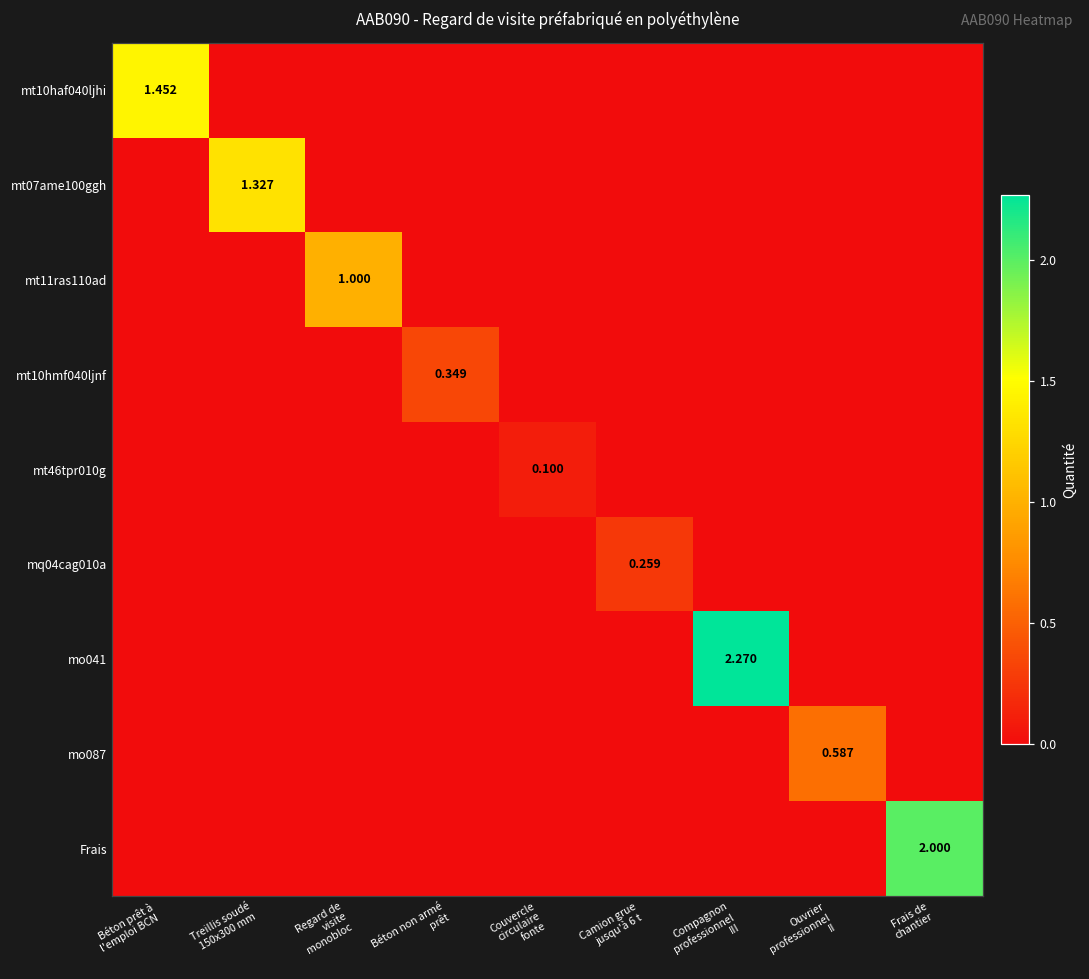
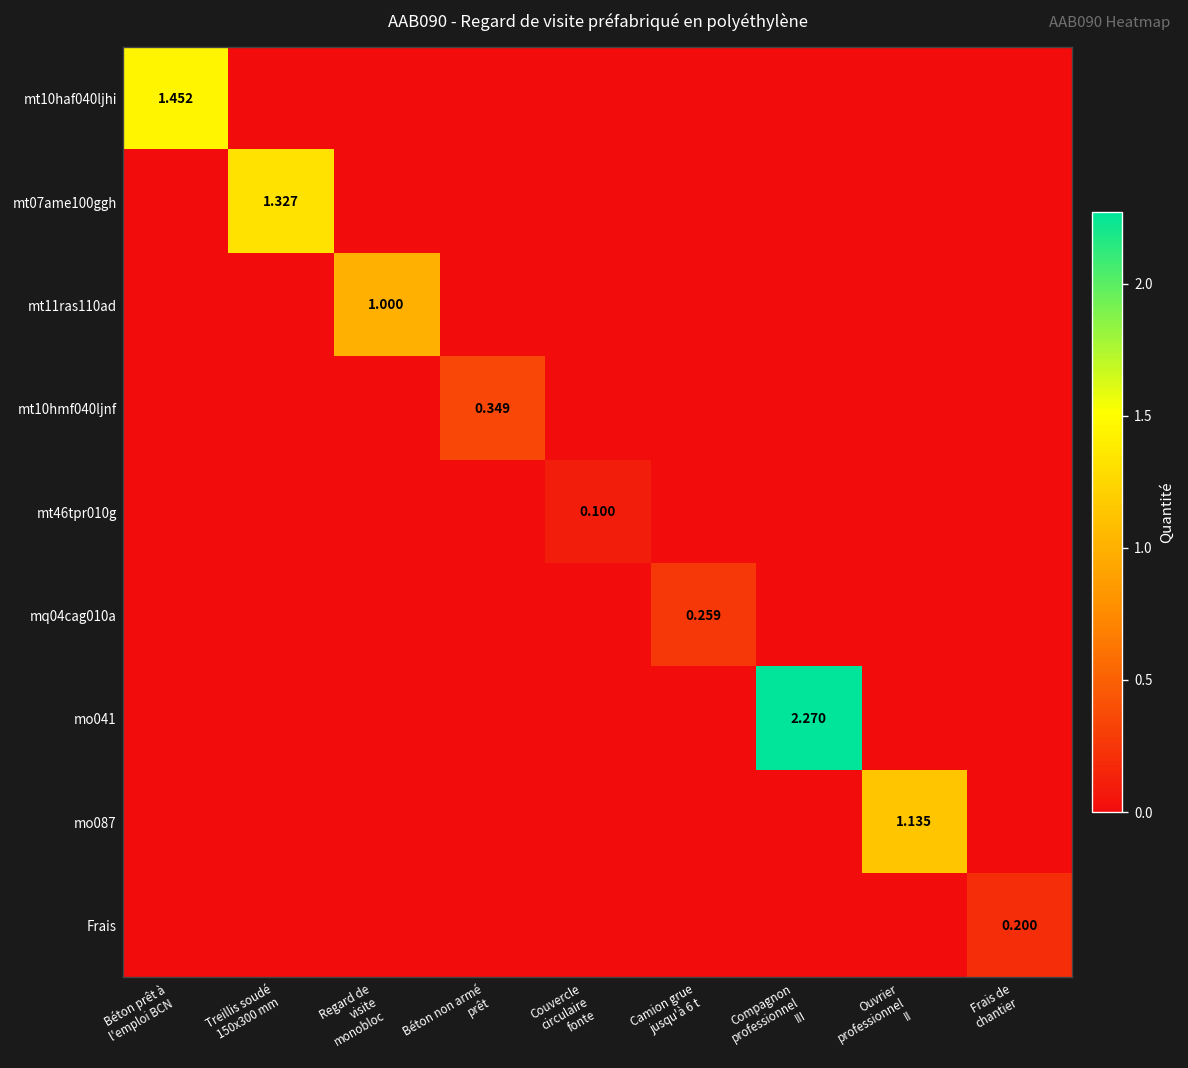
  {
    "mt10haf040ljhi": {
      "Béton prêt à l'emploi BCN": 1.452
    },
    "mt07ame100ggh": {
      "Treillis soudé 150x300 mm": 1.327
    },
    "mt11ras110ad": {
      "Regard de visite monobloc": 1.000
    },
    "mt10hmf040ljnf": {
      "Béton non armé prêt": 0.349
    },
    "mt46tpr010g": {
      "Couvercle circulaire fonte": 0.100
    },
    "mq04cag010a": {
      "Camion grue jusqu'à 6 t": 0.259
    },
    "mo041": {
      "Compagnon professionnel III": 2.270
    },
    "mo087": {
-     "Ouvrier professionnel II": 0.587
+     "Ouvrier professionnel II": 1.135
    },
    "Frais": {
-     "Frais de chantier": 2.000
+     "Frais de chantier": 0.200
    }
  }
